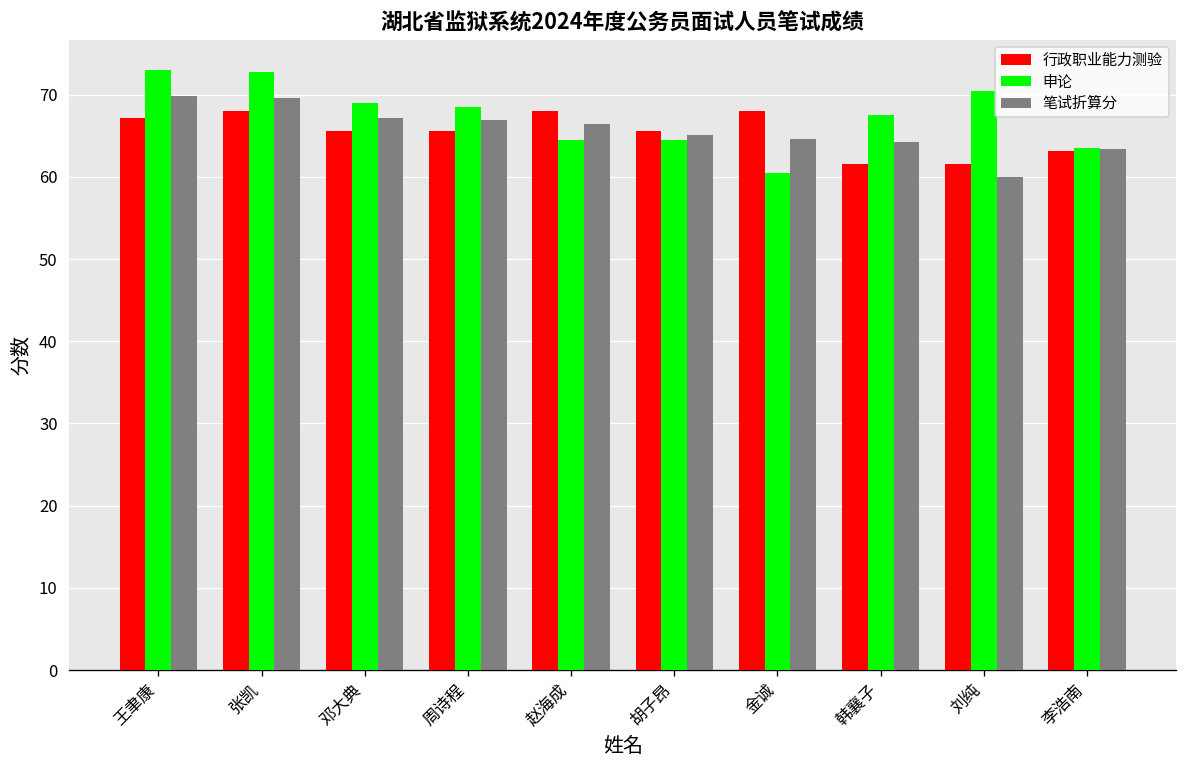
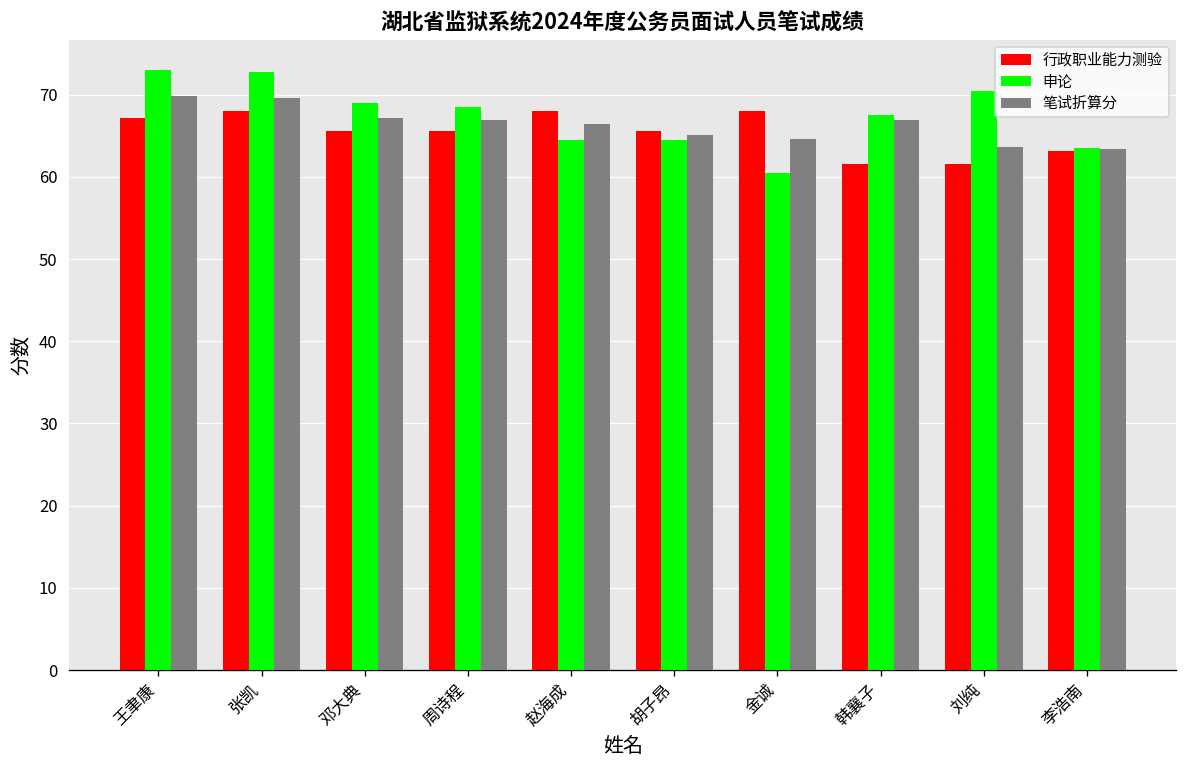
  {
    "行政职业能力测验": {
      "王聿康": 67,
      "张凯": 68,
      "邓大典": 66,
      "周诗程": 66,
      "赵海成": 68,
      "胡子昂": 66,
      "金诚": 68,
      "韩襄子": 62,
      "刘纯": 62,
      "李浩南": 63
    },
    "申论": {
      "王聿康": 73,
      "张凯": 73,
      "邓大典": 69,
      "周诗程": 69,
      "赵海成": 65,
      "胡子昂": 65,
      "金诚": 61,
      "韩襄子": 68,
      "刘纯": 71,
      "李浩南": 64
    },
    "笔试折算分": {
      "王聿康": 70,
      "张凯": 70,
      "邓大典": 67,
      "周诗程": 67,
      "赵海成": 66,
      "胡子昂": 65,
      "金诚": 65,
-     "韩襄子": 64,
-     "刘纯": 60,
+     "韩襄子": 67,
+     "刘纯": 64,
      "李浩南": 63
    }
  }
